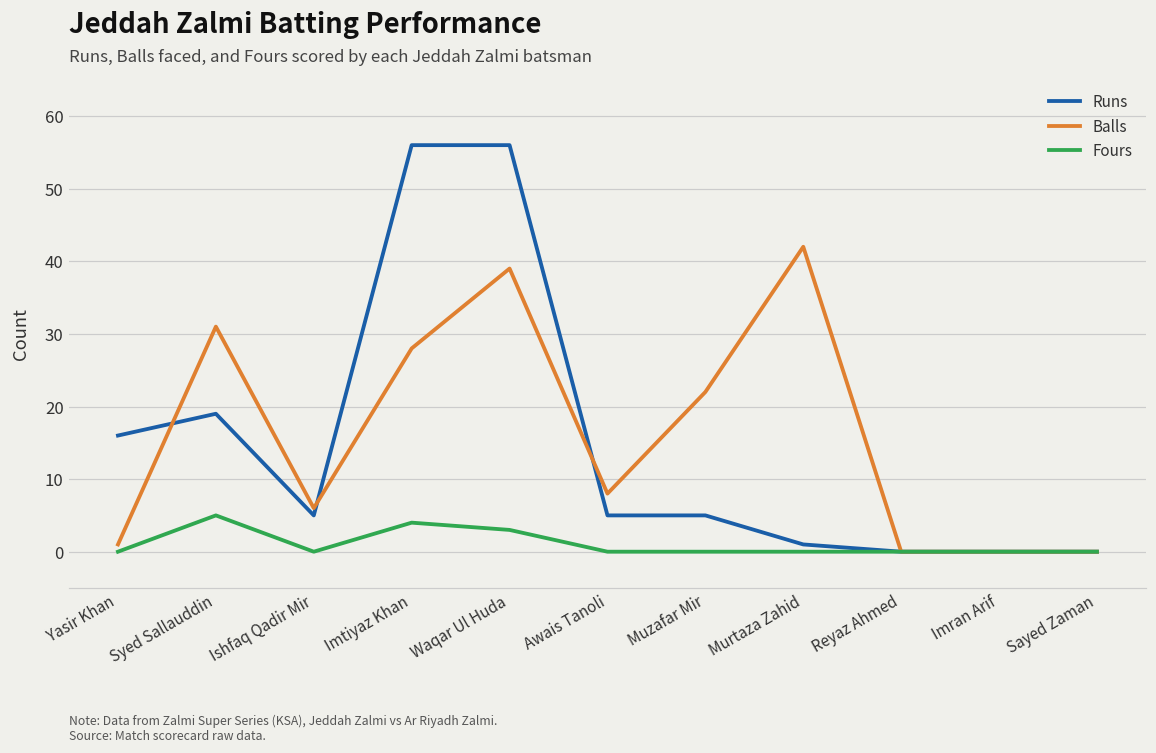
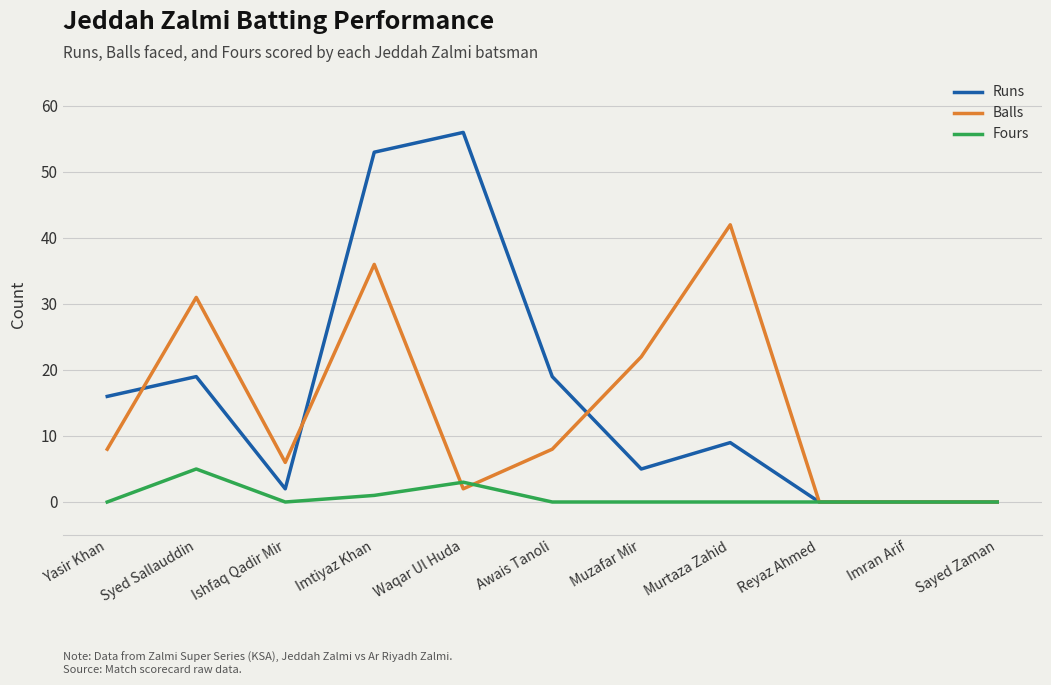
  {
    "Runs": {
      "Yasir Khan": 16,
      "Syed Sallauddin": 19,
-     "Ishfaq Qadir Mir": 5,
-     "Imtiyaz Khan": 56,
+     "Ishfaq Qadir Mir": 2,
+     "Imtiyaz Khan": 53,
      "Waqar Ul Huda": 56,
-     "Awais Tanoli": 5,
+     "Awais Tanoli": 19,
      "Muzafar Mir": 5,
-     "Murtaza Zahid": 1
+     "Murtaza Zahid": 9
    },
    "Balls": {
-     "Yasir Khan": 1,
+     "Yasir Khan": 8,
      "Syed Sallauddin": 31,
      "Ishfaq Qadir Mir": 6,
-     "Imtiyaz Khan": 28,
-     "Waqar Ul Huda": 39,
+     "Imtiyaz Khan": 36,
+     "Waqar Ul Huda": 2,
      "Awais Tanoli": 8,
      "Muzafar Mir": 22,
      "Murtaza Zahid": 42
    },
    "Fours": {
      "Yasir Khan": 0,
      "Syed Sallauddin": 5,
      "Ishfaq Qadir Mir": 0,
-     "Imtiyaz Khan": 4,
+     "Imtiyaz Khan": 1,
      "Waqar Ul Huda": 3,
      "Awais Tanoli": 0,
      "Muzafar Mir": 0,
      "Murtaza Zahid": 0
    }
  }
